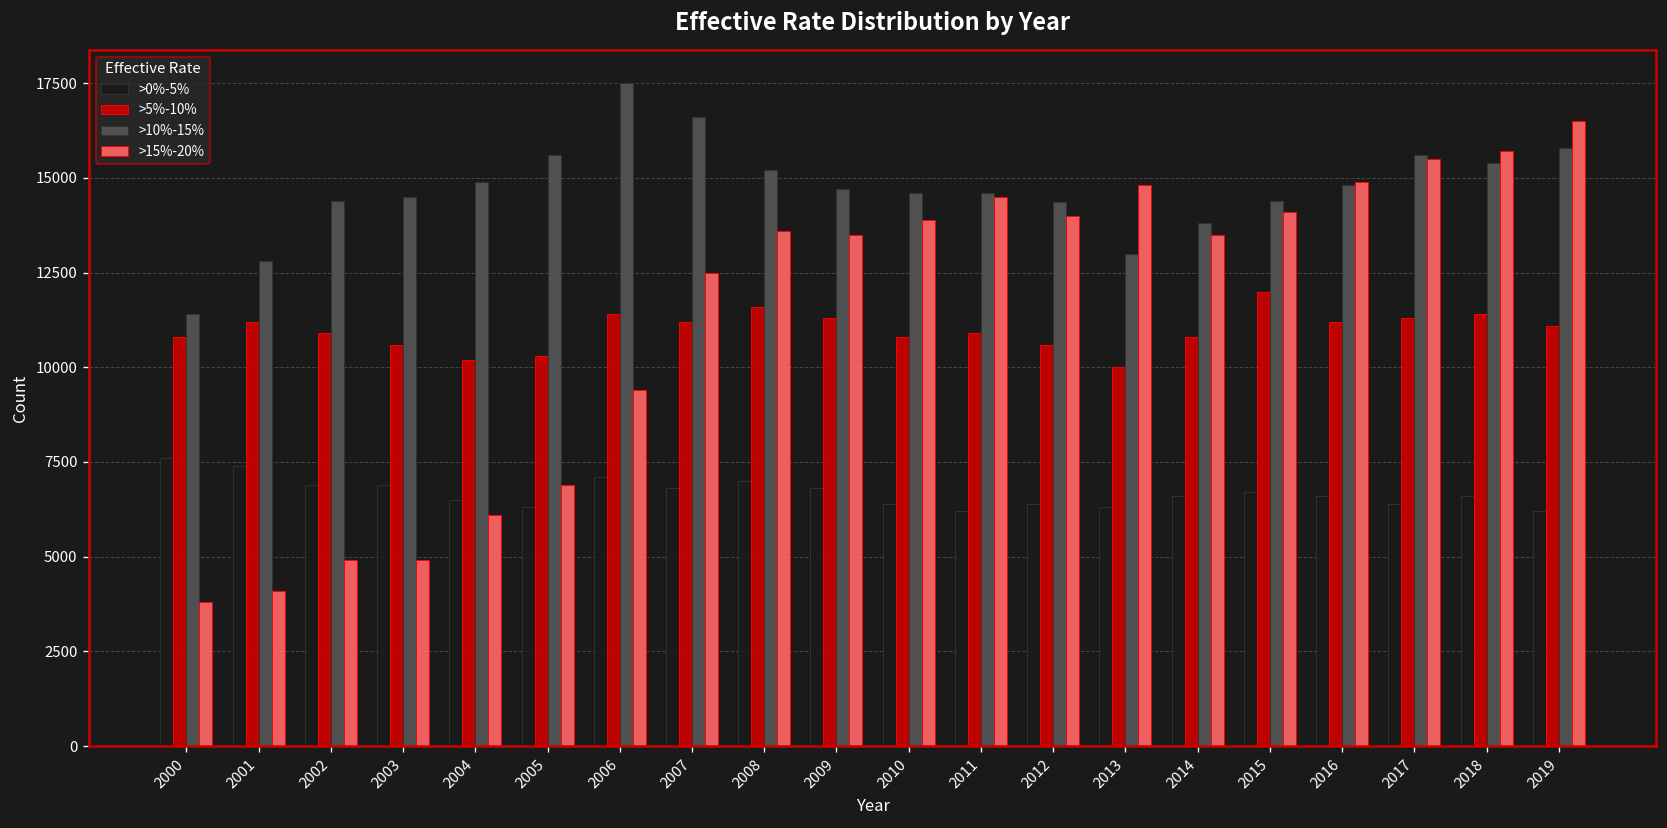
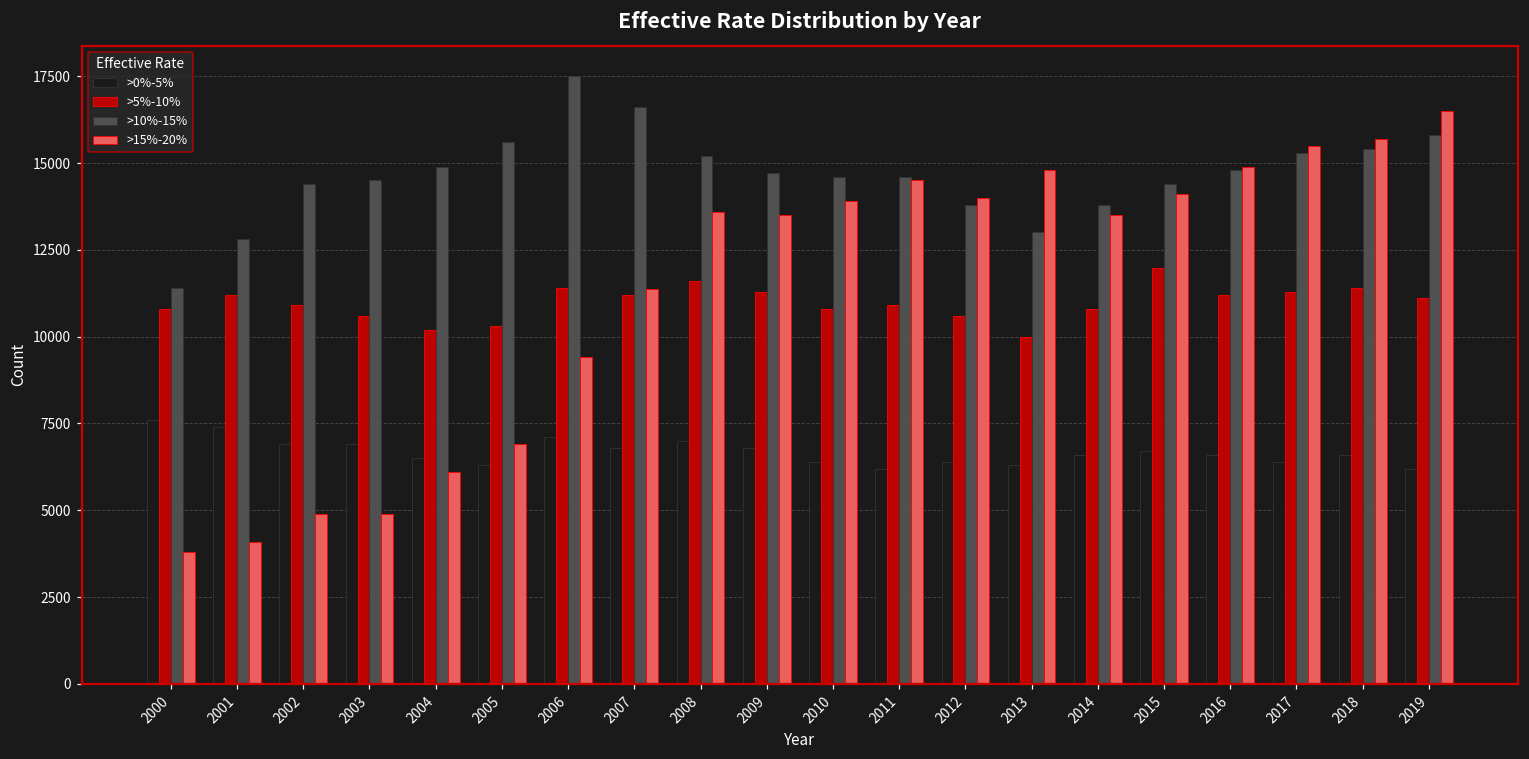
  {
    ">0%-5%": {
      "2000": 7600,
      "2001": 7400,
      "2002": 6900,
      "2003": 6900,
      "2004": 6500,
      "2005": 6300,
      "2006": 7100,
      "2007": 6800,
      "2008": 7000,
      "2009": 6800,
      "2010": 6400,
      "2011": 6200,
      "2012": 6400,
      "2013": 6300,
      "2014": 6600,
      "2015": 6700,
      "2016": 6600,
      "2017": 6400,
      "2018": 6600,
      "2019": 6200
    },
    ">5%-10%": {
      "2000": 10800,
      "2001": 11200,
      "2002": 10900,
      "2003": 10600,
      "2004": 10200,
      "2005": 10300,
      "2006": 11400,
      "2007": 11200,
      "2008": 11600,
      "2009": 11300,
      "2010": 10800,
      "2011": 10900,
      "2012": 10600,
      "2013": 10000,
      "2014": 10800,
      "2015": 12000,
      "2016": 11200,
      "2017": 11300,
      "2018": 11400,
      "2019": 11100
    },
    ">10%-15%": {
      "2000": 11400,
      "2001": 12800,
      "2002": 14400,
      "2003": 14500,
      "2004": 14900,
      "2005": 15600,
      "2006": 17500,
      "2007": 16600,
      "2008": 15200,
      "2009": 14700,
      "2010": 14600,
      "2011": 14600,
-     "2012": 14400,
+     "2012": 13800,
      "2013": 13000,
      "2014": 13800,
      "2015": 14400,
      "2016": 14800,
-     "2017": 15600,
+     "2017": 15300,
      "2018": 15400,
      "2019": 15800
    },
    ">15%-20%": {
      "2000": 3800,
      "2001": 4100,
      "2002": 4900,
      "2003": 4900,
      "2004": 6100,
      "2005": 6900,
      "2006": 9400,
-     "2007": 12500,
+     "2007": 11400,
      "2008": 13600,
      "2009": 13500,
      "2010": 13900,
      "2011": 14500,
      "2012": 14000,
      "2013": 14800,
      "2014": 13500,
      "2015": 14100,
      "2016": 14900,
      "2017": 15500,
      "2018": 15700,
      "2019": 16500
    }
  }
